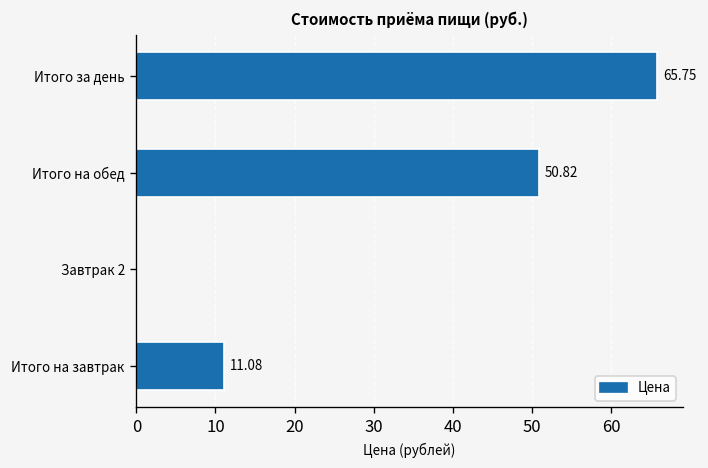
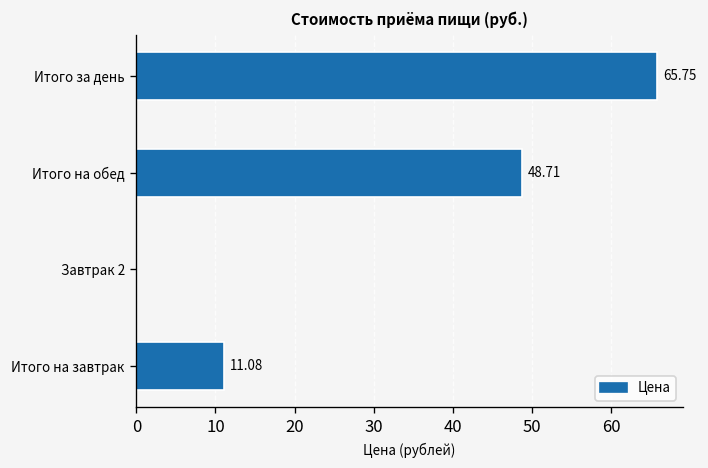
  {
    "Итого за день": 65.75,
-   "Итого на обед": 50.82,
+   "Итого на обед": 48.71,
    "Итого на завтрак": 11.08
  }
